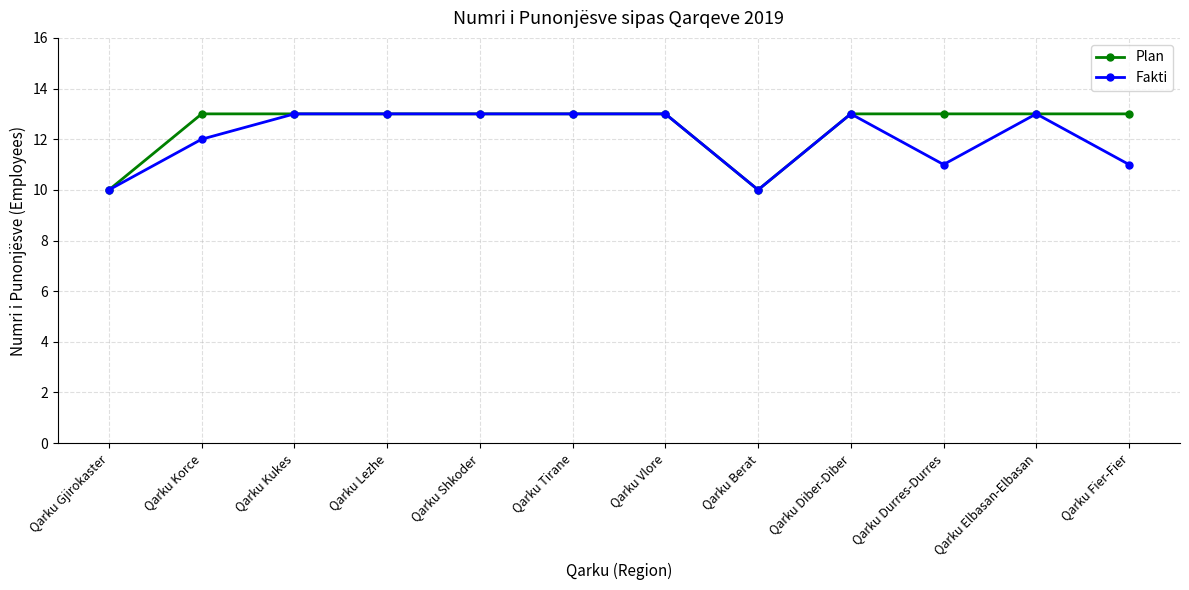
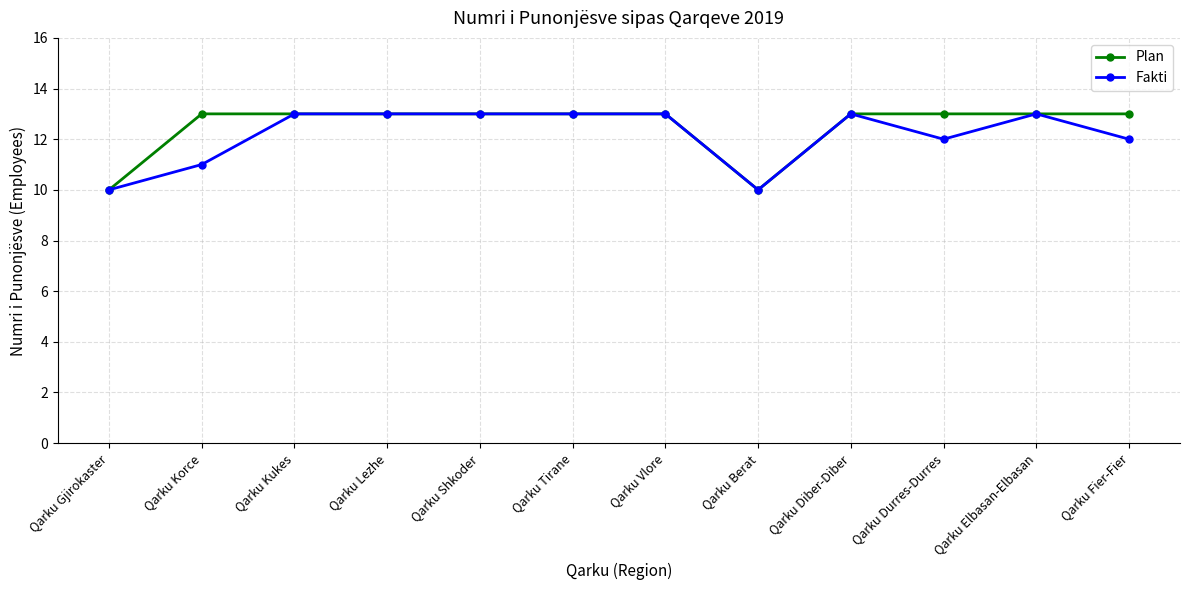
  {
    "Plan": {
      "Qarku Korce": 13,
      "Qarku Durres-Durres": 13,
      "Qarku Fier-Fier": 13
    },
    "Fakti": {
-     "Qarku Korce": 12,
-     "Qarku Durres-Durres": 11,
-     "Qarku Fier-Fier": 11
+     "Qarku Korce": 11,
+     "Qarku Durres-Durres": 12,
+     "Qarku Fier-Fier": 12
    }
  }
